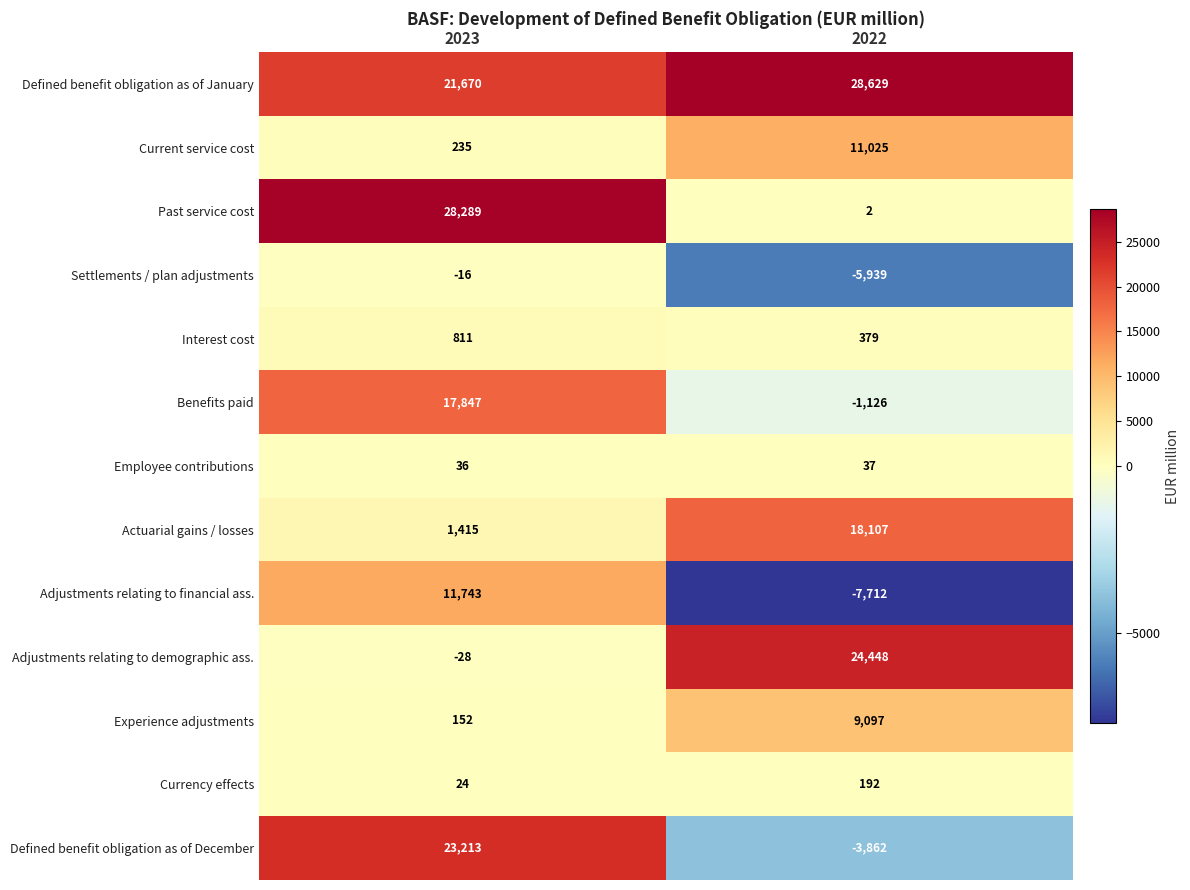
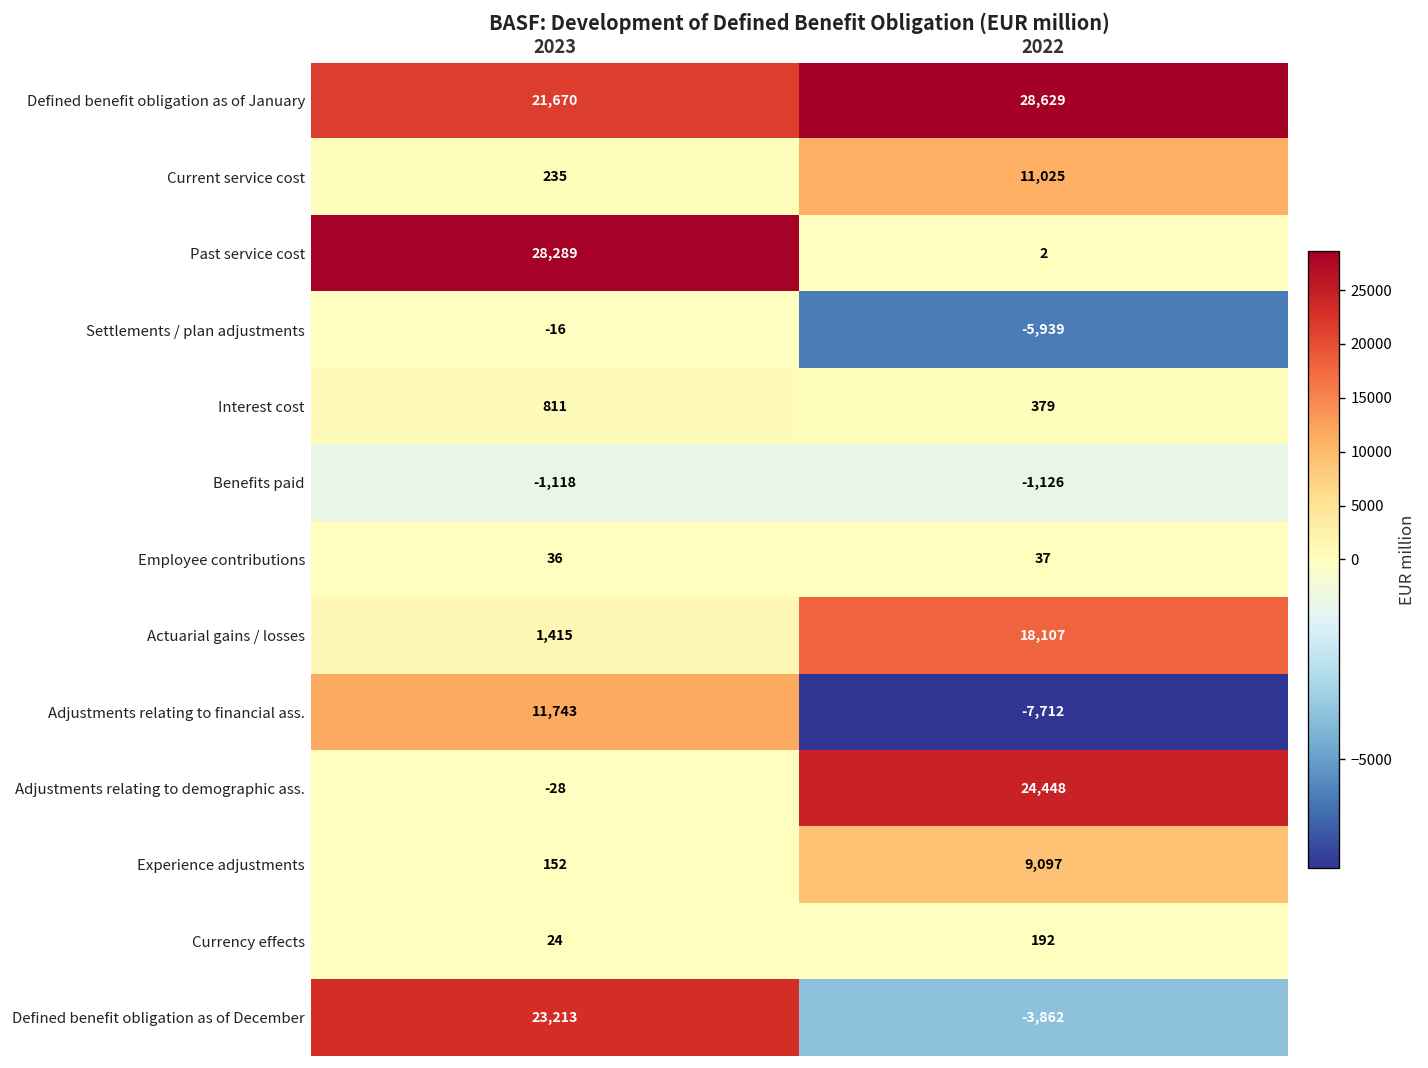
  {
    "Defined benefit obligation as of January": {
      "2023": "21,670",
      "2022": "28,629"
    },
    "Current service cost": {
      "2023": "235",
      "2022": "11,025"
    },
    "Past service cost": {
      "2023": "28,289",
      "2022": "2"
    },
    "Settlements / plan adjustments": {
      "2023": "-16",
      "2022": "-5,939"
    },
    "Interest cost": {
      "2023": "811",
      "2022": "379"
    },
    "Benefits paid": {
-     "2023": "17,847",
+     "2023": "-1,118",
      "2022": "-1,126"
    },
    "Employee contributions": {
      "2023": "36",
      "2022": "37"
    },
    "Actuarial gains / losses": {
      "2023": "1,415",
      "2022": "18,107"
    },
    "Adjustments relating to financial ass.": {
      "2023": "11,743",
      "2022": "-7,712"
    },
    "Adjustments relating to demographic ass.": {
      "2023": "-28",
      "2022": "24,448"
    },
    "Experience adjustments": {
      "2023": "152",
      "2022": "9,097"
    },
    "Currency effects": {
      "2023": "24",
      "2022": "192"
    },
    "Defined benefit obligation as of December": {
      "2023": "23,213",
      "2022": "-3,862"
    }
  }
